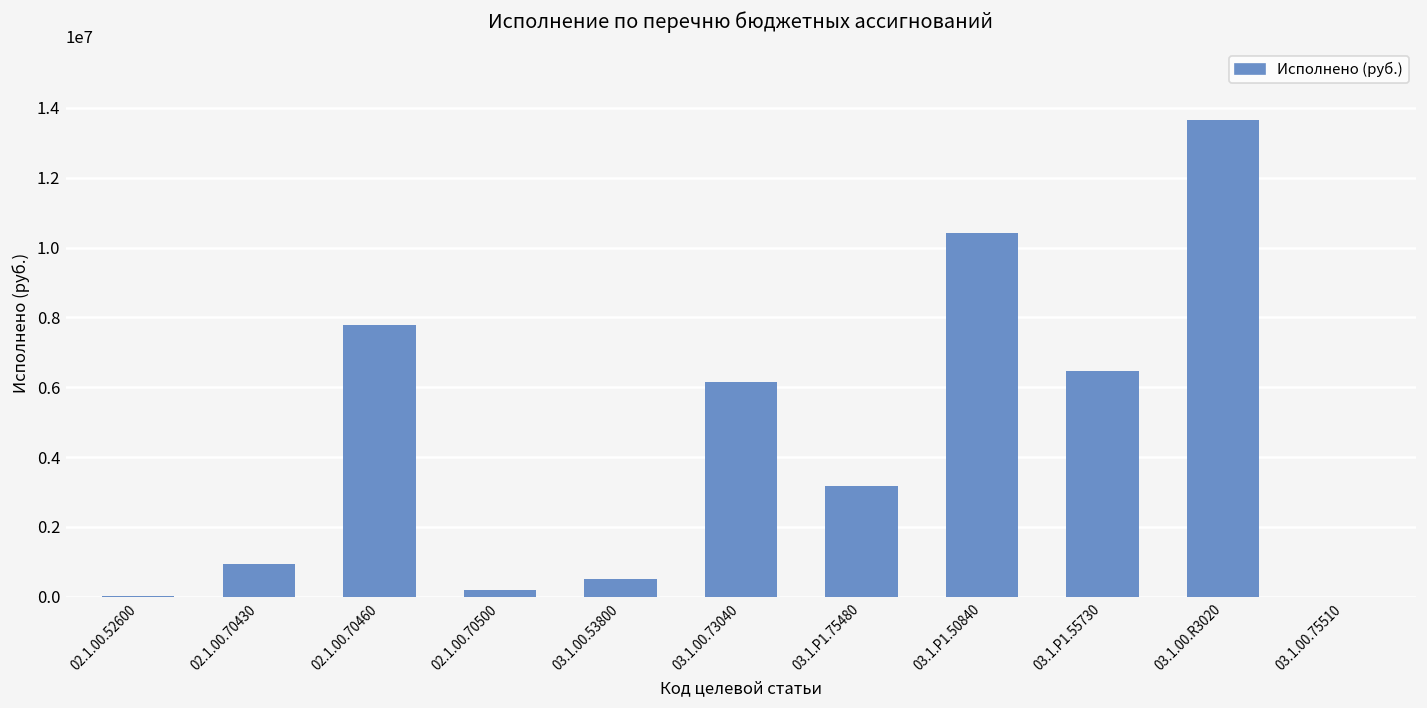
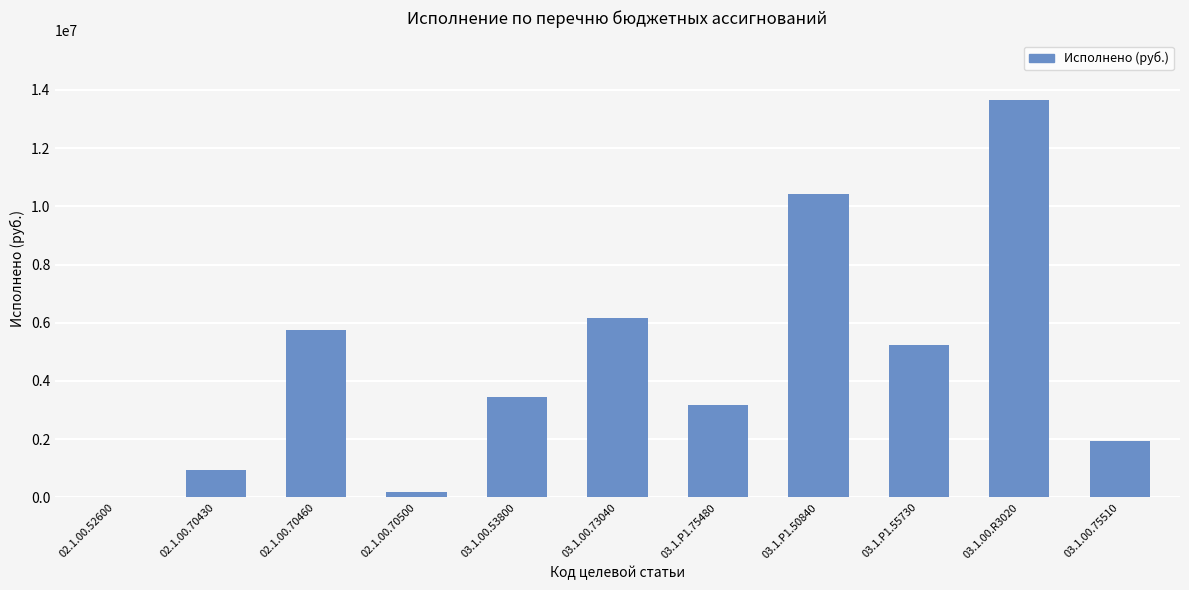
  {
    "02.1.00.70430": 900000,
-   "02.1.00.70460": 7800000,
+   "02.1.00.70460": 5800000,
    "02.1.00.70500": 200000,
-   "03.1.00.53800": 500000,
+   "03.1.00.53800": 3500000,
    "03.1.00.73040": 6200000,
    "03.1.P1.75480": 3200000,
    "03.1.P1.50840": 10400000,
-   "03.1.P1.55730": 6500000,
+   "03.1.P1.55730": 5200000,
    "03.1.00.R3020": 13700000,
-   "03.1.00.75510": 0
+   "03.1.00.75510": 1900000
  }
